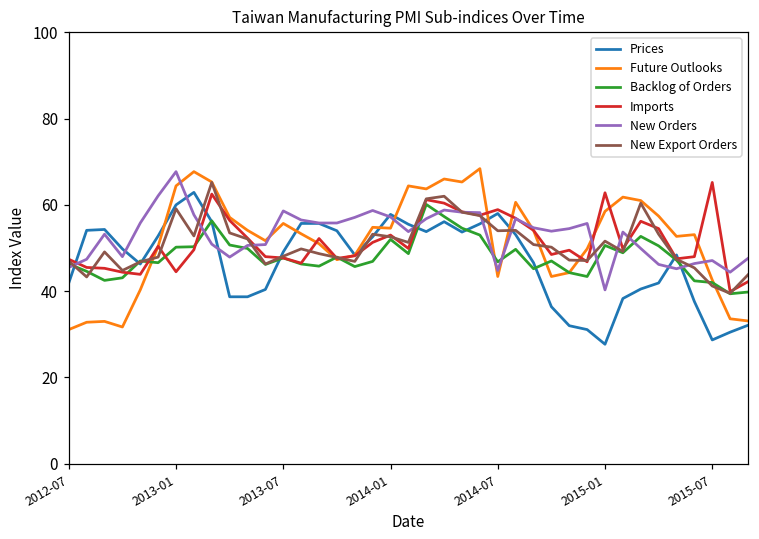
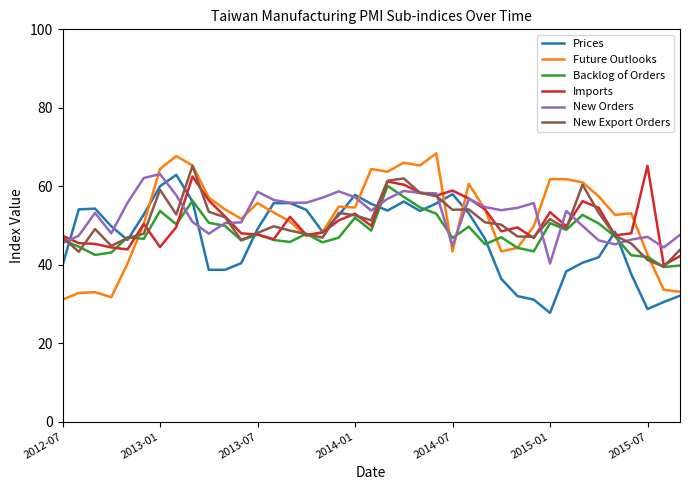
  {
    "Prices": {
-     "2012-07": 42,
+     "2012-07": 40,
      "2013-01": 60,
      "2013-07": 49,
      "2014-07": 58,
      "2015-01": 28,
      "2015-07": 29
    },
    "Future Outlooks": {
      "2012-07": 31,
      "2013-01": 64,
      "2013-07": 56,
      "2014-01": 55,
      "2014-07": 43,
-     "2015-01": 59
+     "2015-01": 62
    },
    "Backlog of Orders": {
      "2012-07": 46,
-     "2013-01": 50,
+     "2013-01": 54,
      "2014-07": 47,
      "2015-01": 51
    },
    "Imports": {
      "2013-01": 45,
      "2014-07": 59,
-     "2015-01": 63,
+     "2015-01": 53,
      "2015-07": 65
    },
    "New Orders": {
      "2012-07": 46,
-     "2013-01": 68,
+     "2013-01": 63,
      "2013-07": 59,
      "2014-07": 45,
      "2015-01": 40,
      "2015-07": 47
    },
    "New Export Orders": {
      "2013-01": 59,
      "2014-07": 54,
      "2015-01": 52,
      "2015-07": 41
    }
  }
